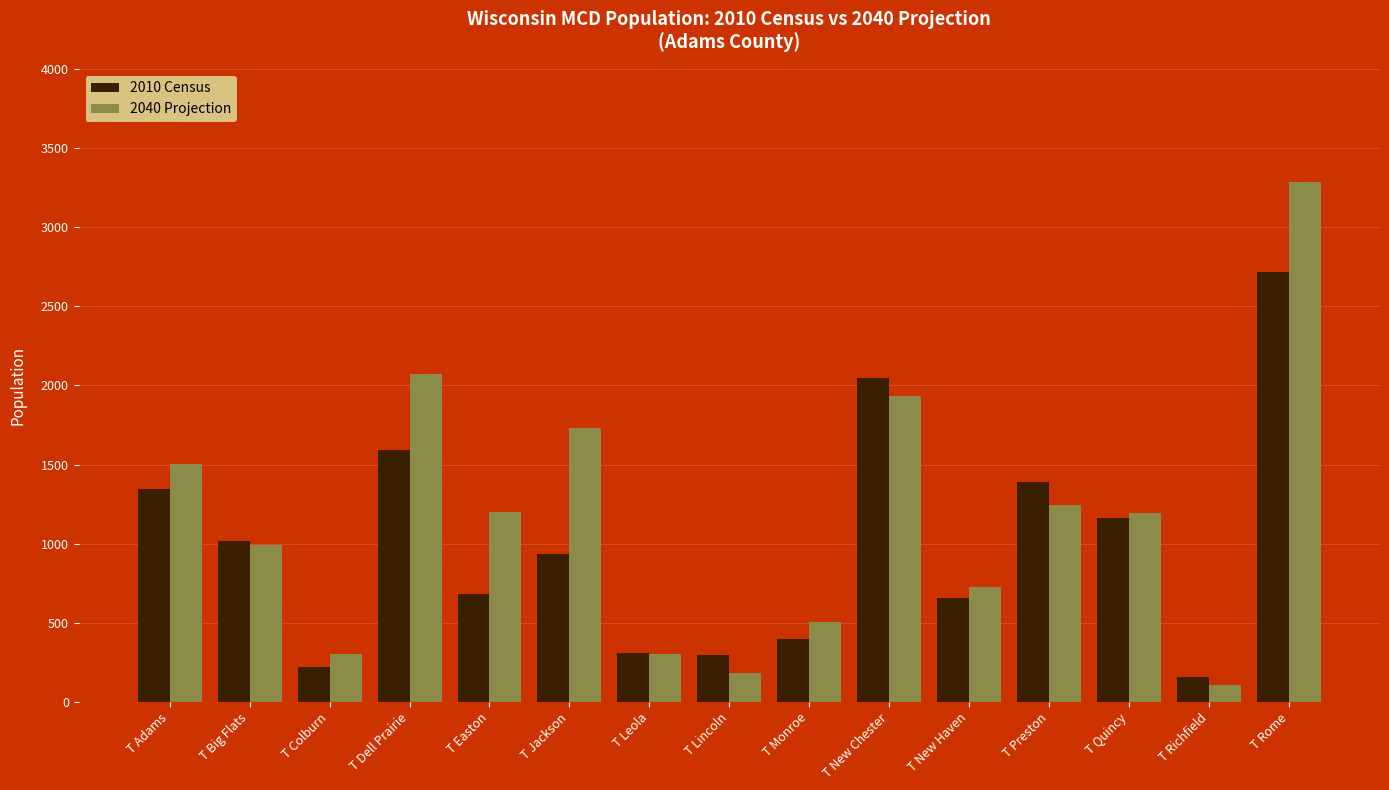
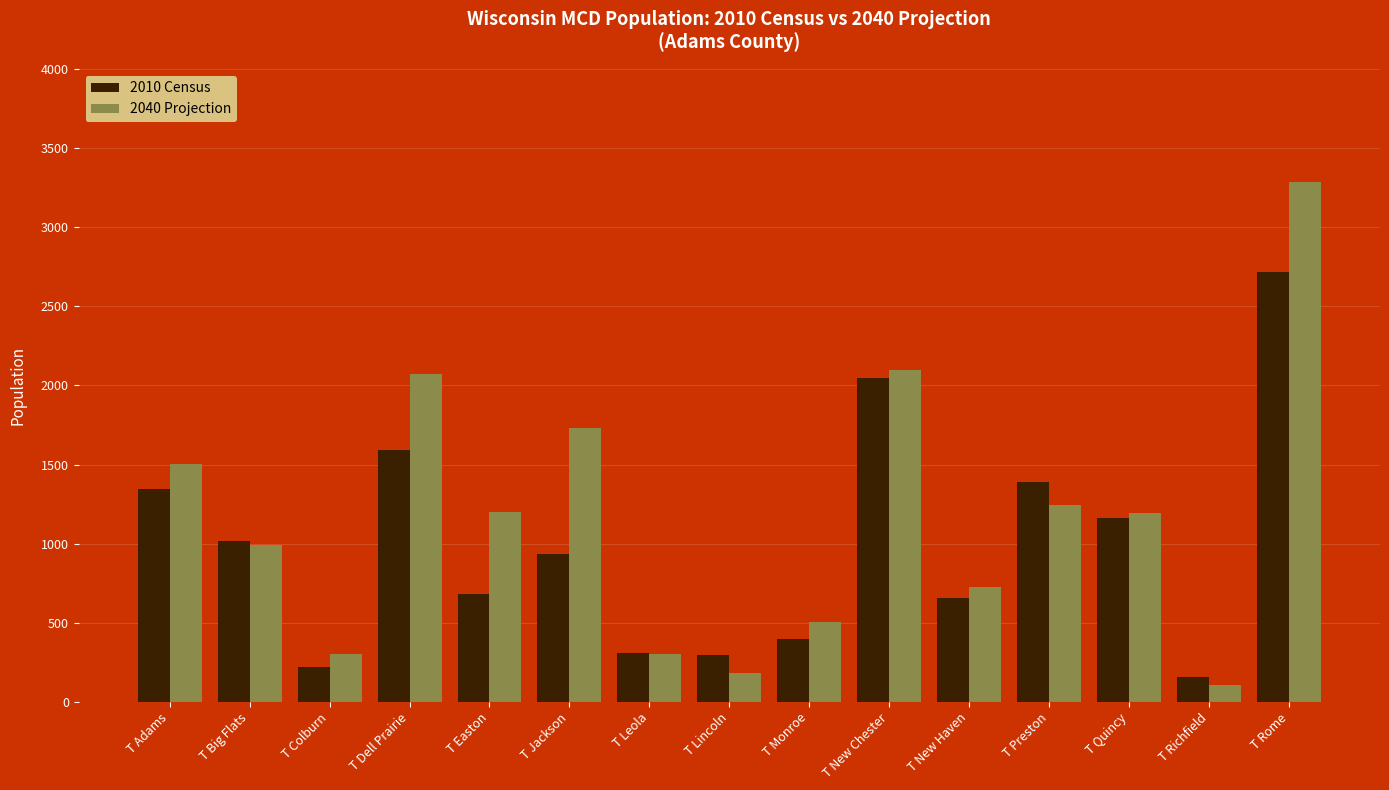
  {
    "2010 Census": {
      "T Adams": 1350,
      "T Big Flats": 1020,
      "T Colburn": 220,
      "T Dell Prairie": 1590,
      "T Easton": 680,
      "T Jackson": 940,
      "T Leola": 310,
      "T Lincoln": 300,
      "T Monroe": 400,
      "T New Chester": 2050,
      "T New Haven": 660,
      "T Preston": 1390,
      "T Quincy": 1160,
      "T Richfield": 160,
      "T Rome": 2720
    },
    "2040 Projection": {
      "T Adams": 1510,
      "T Big Flats": 990,
      "T Colburn": 300,
      "T Dell Prairie": 2080,
      "T Easton": 1200,
      "T Jackson": 1730,
      "T Leola": 300,
      "T Lincoln": 190,
      "T Monroe": 510,
-     "T New Chester": 1930,
+     "T New Chester": 2100,
      "T New Haven": 730,
      "T Preston": 1250,
      "T Quincy": 1190,
      "T Richfield": 110,
      "T Rome": 3290
    }
  }
